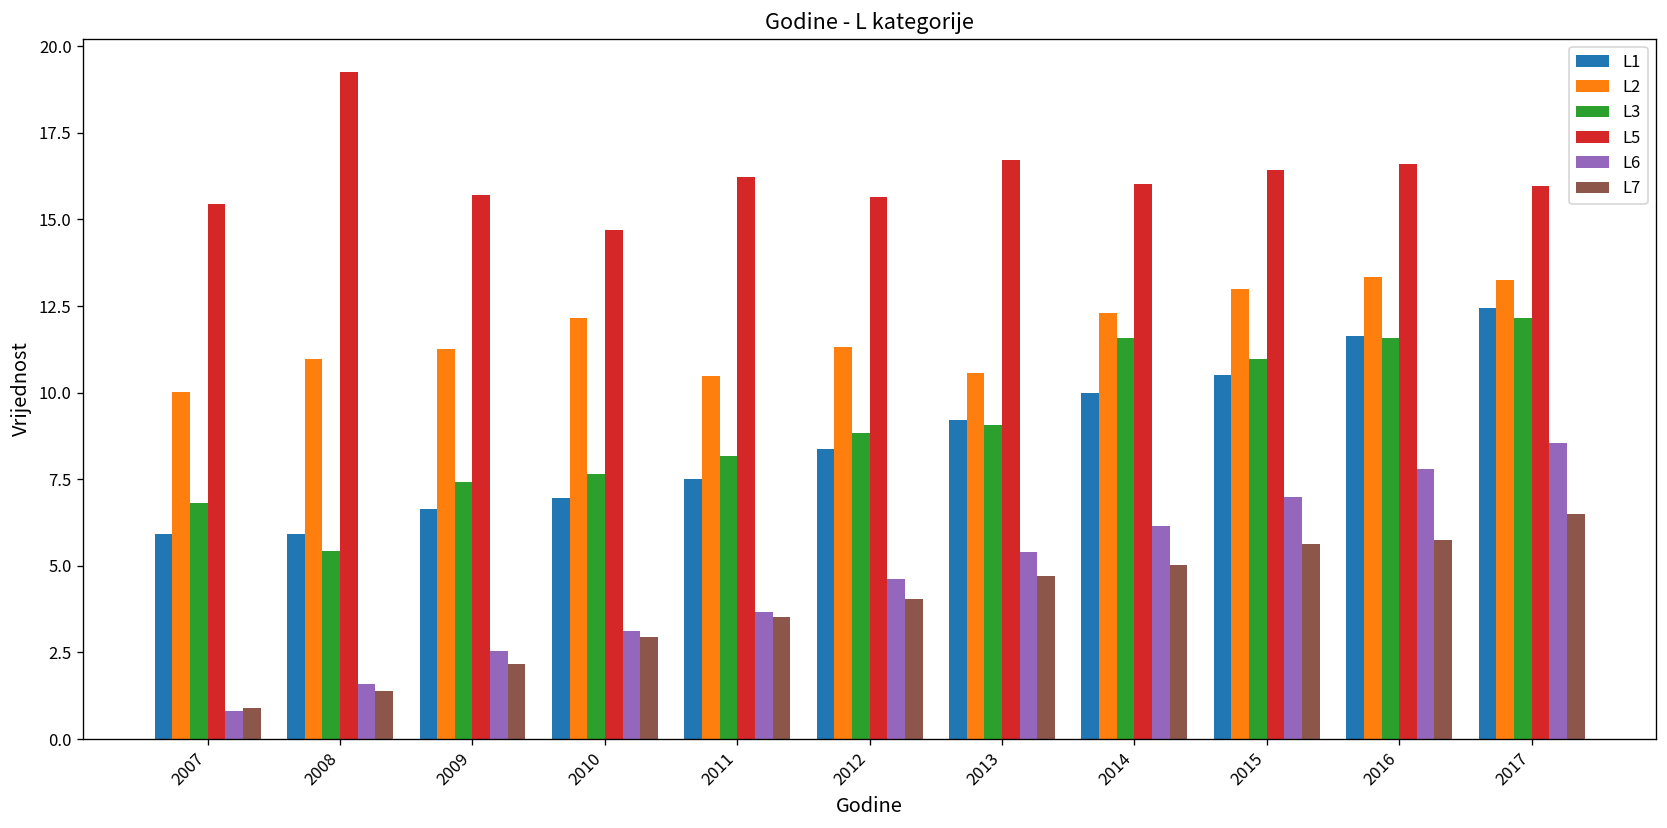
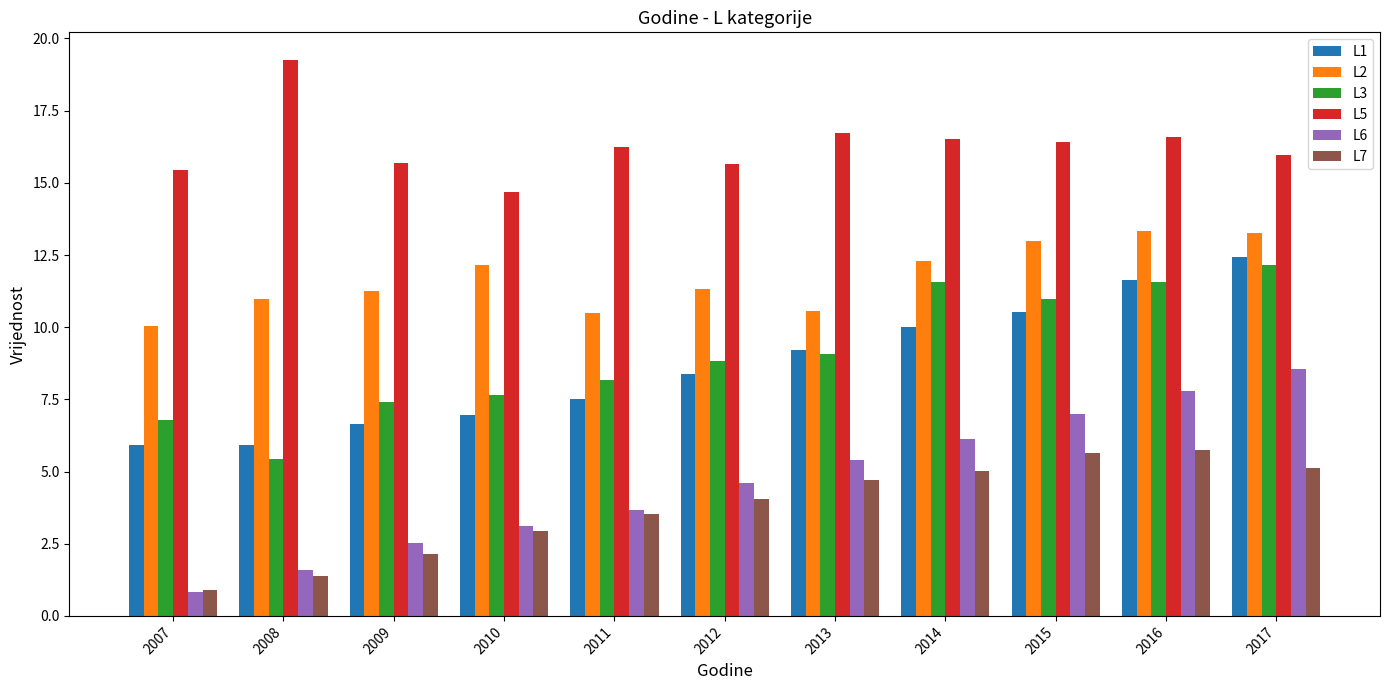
  {
    "L1": {
      "2007": 5.9,
      "2008": 5.9,
      "2009": 6.6,
      "2010": 7.0,
      "2011": 7.5,
      "2012": 8.4,
      "2013": 9.2,
      "2014": 10.0,
      "2015": 10.5,
      "2016": 11.6,
      "2017": 12.4
    },
    "L2": {
      "2007": 10.0,
      "2008": 11.0,
      "2009": 11.3,
      "2010": 12.2,
      "2011": 10.5,
      "2012": 11.3,
      "2013": 10.6,
      "2014": 12.3,
      "2015": 13.0,
      "2016": 13.3,
      "2017": 13.3
    },
    "L3": {
      "2007": 6.8,
      "2008": 5.4,
      "2009": 7.4,
      "2010": 7.7,
      "2011": 8.2,
      "2012": 8.8,
      "2013": 9.1,
      "2014": 11.6,
      "2015": 11.0,
      "2016": 11.6,
      "2017": 12.2
    },
    "L5": {
      "2007": 15.4,
      "2008": 19.3,
      "2009": 15.7,
      "2010": 14.7,
      "2011": 16.2,
      "2012": 15.6,
      "2013": 16.7,
-     "2014": 16.0,
+     "2014": 16.5,
      "2015": 16.4,
      "2016": 16.6,
      "2017": 16.0
    },
    "L6": {
      "2007": 0.8,
      "2008": 1.6,
      "2009": 2.5,
      "2010": 3.1,
      "2011": 3.7,
      "2012": 4.6,
      "2013": 5.4,
      "2014": 6.1,
      "2015": 7.0,
      "2016": 7.8,
      "2017": 8.6
    },
    "L7": {
      "2007": 0.9,
      "2008": 1.4,
      "2009": 2.2,
      "2010": 2.9,
      "2011": 3.5,
      "2012": 4.0,
      "2013": 4.7,
      "2014": 5.0,
      "2015": 5.6,
      "2016": 5.7,
-     "2017": 6.5
+     "2017": 5.1
    }
  }
